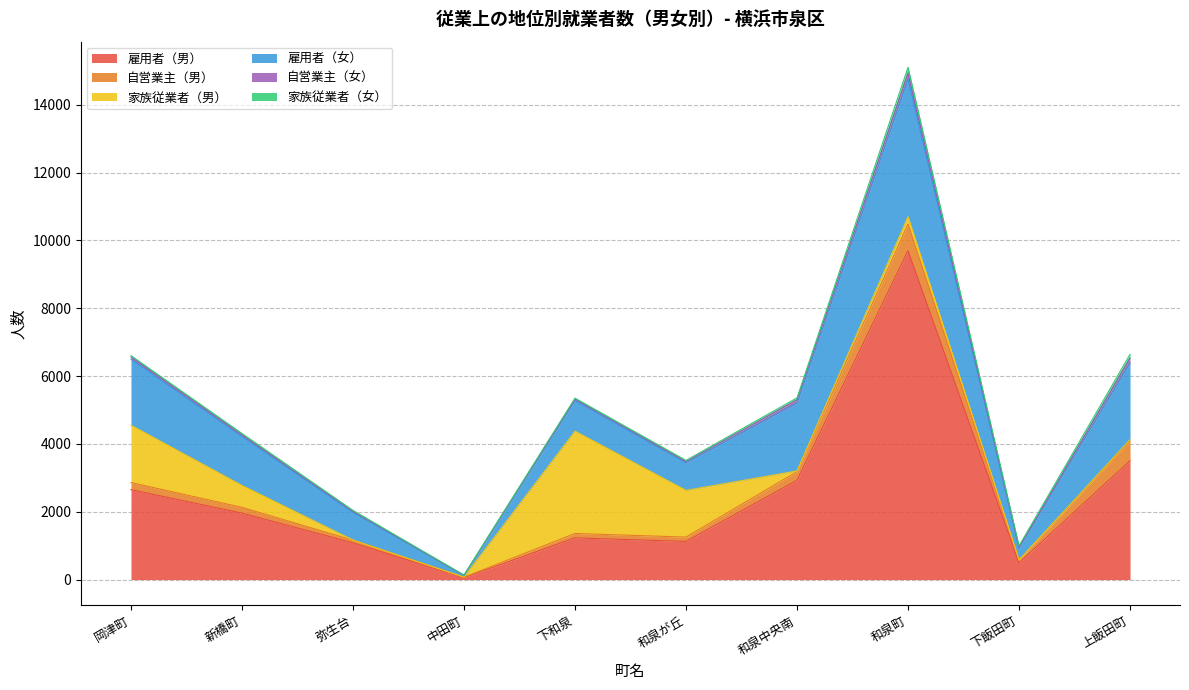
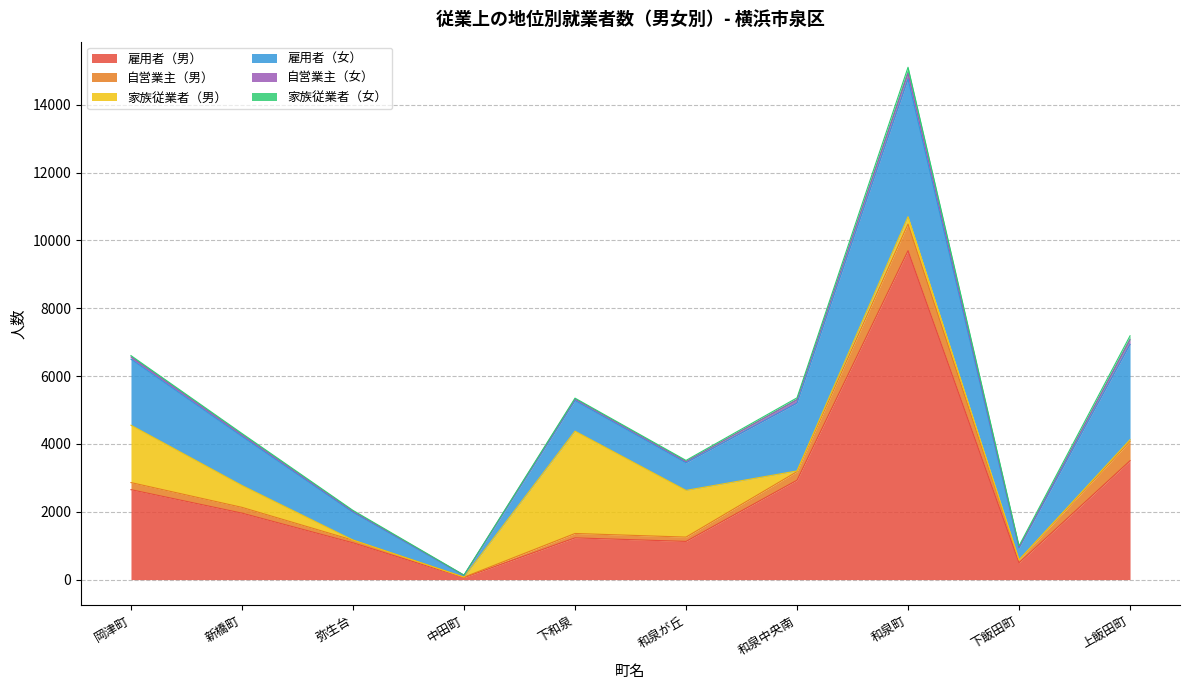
  {
    "家族従業者（男）": {
      "岡津町": 1700,
      "新橋町": 600,
      "下和泉": 3000,
      "和泉が丘": 1400,
      "和泉町": 200
    },
    "雇用者（女）": {
      "和泉中央南": 2000,
      "和泉町": 4100,
-     "上飯田町": 2300
+     "上飯田町": 2800
    },
    "自営業主（女）": {
      "和泉町": 200,
      "上飯田町": 100
    },
    "家族従業者（女）": {
      "和泉町": 200,
      "上飯田町": 100
    }
  }
